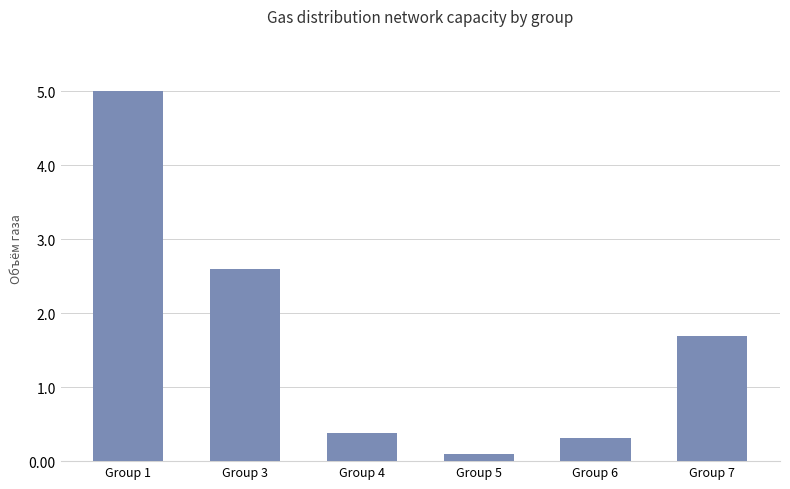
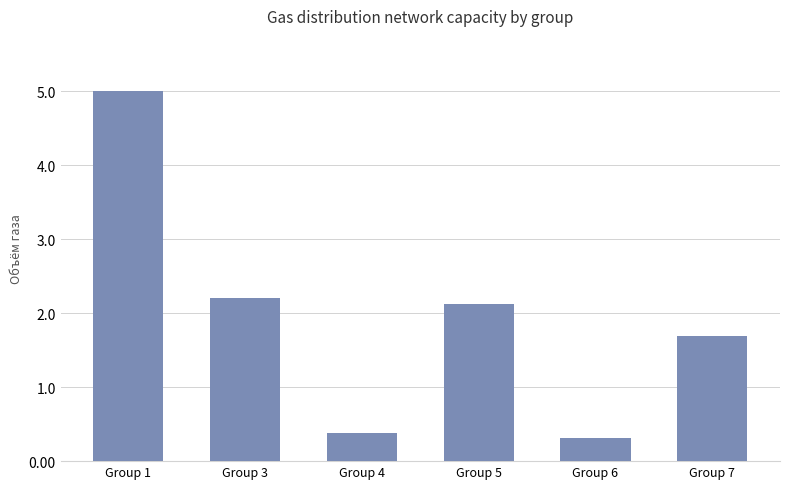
  {
    "Group 1": 5.0,
-   "Group 3": 2.6,
+   "Group 3": 2.2,
    "Group 4": 0.4,
-   "Group 5": 0.1,
+   "Group 5": 2.1,
    "Group 6": 0.3,
    "Group 7": 1.7
  }
